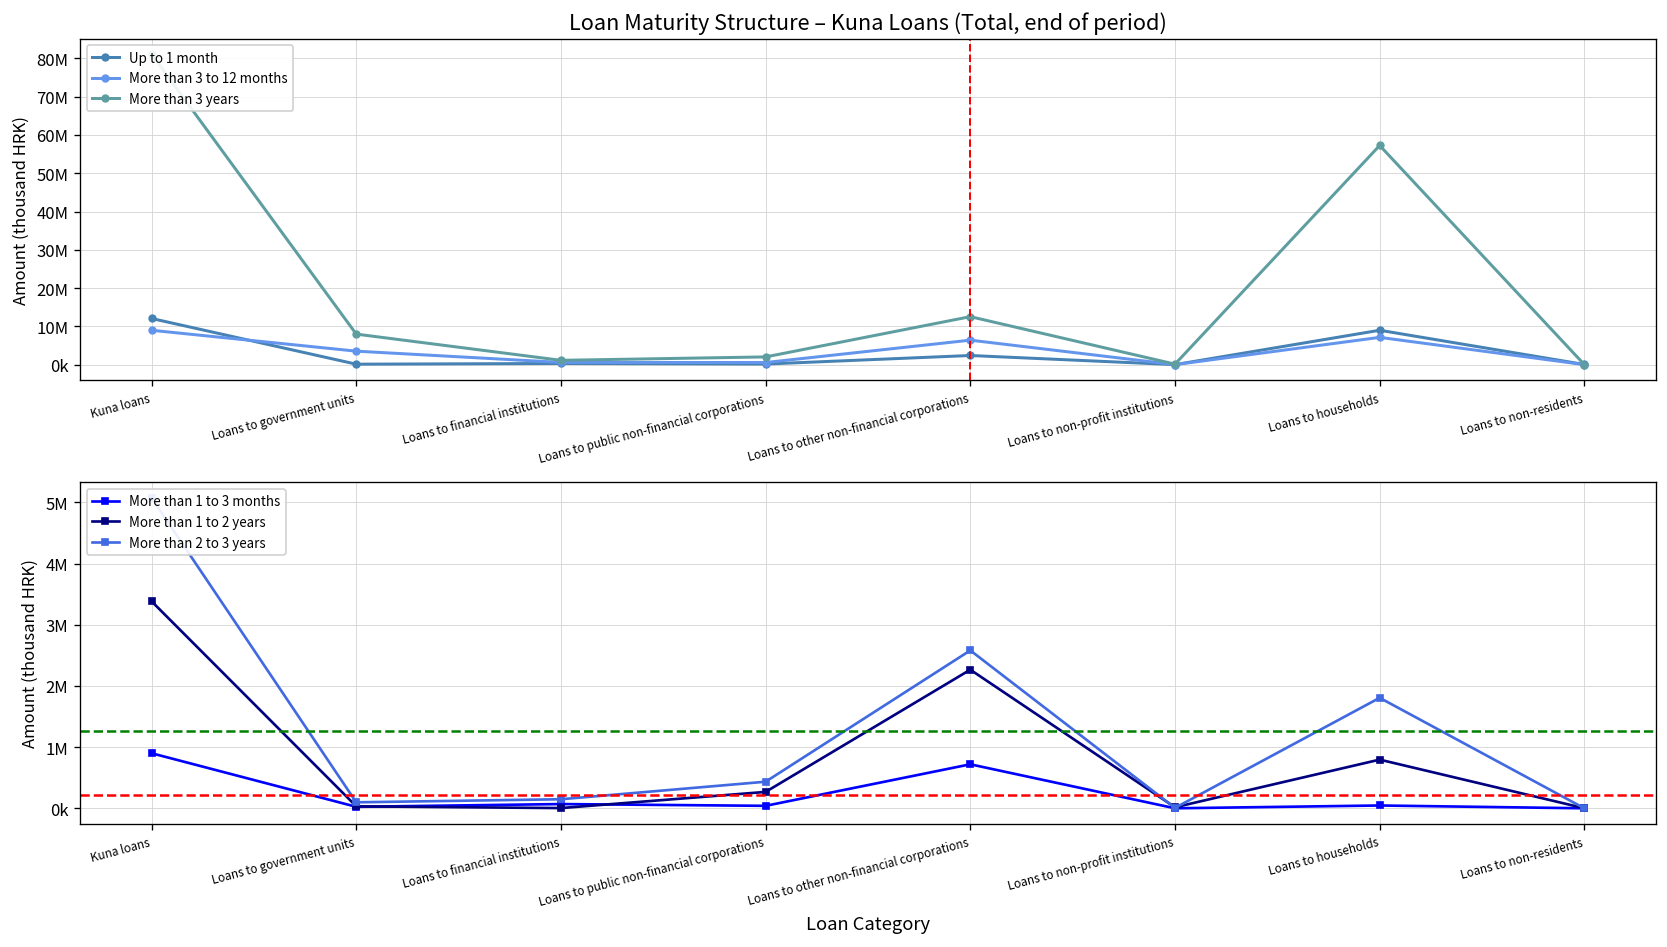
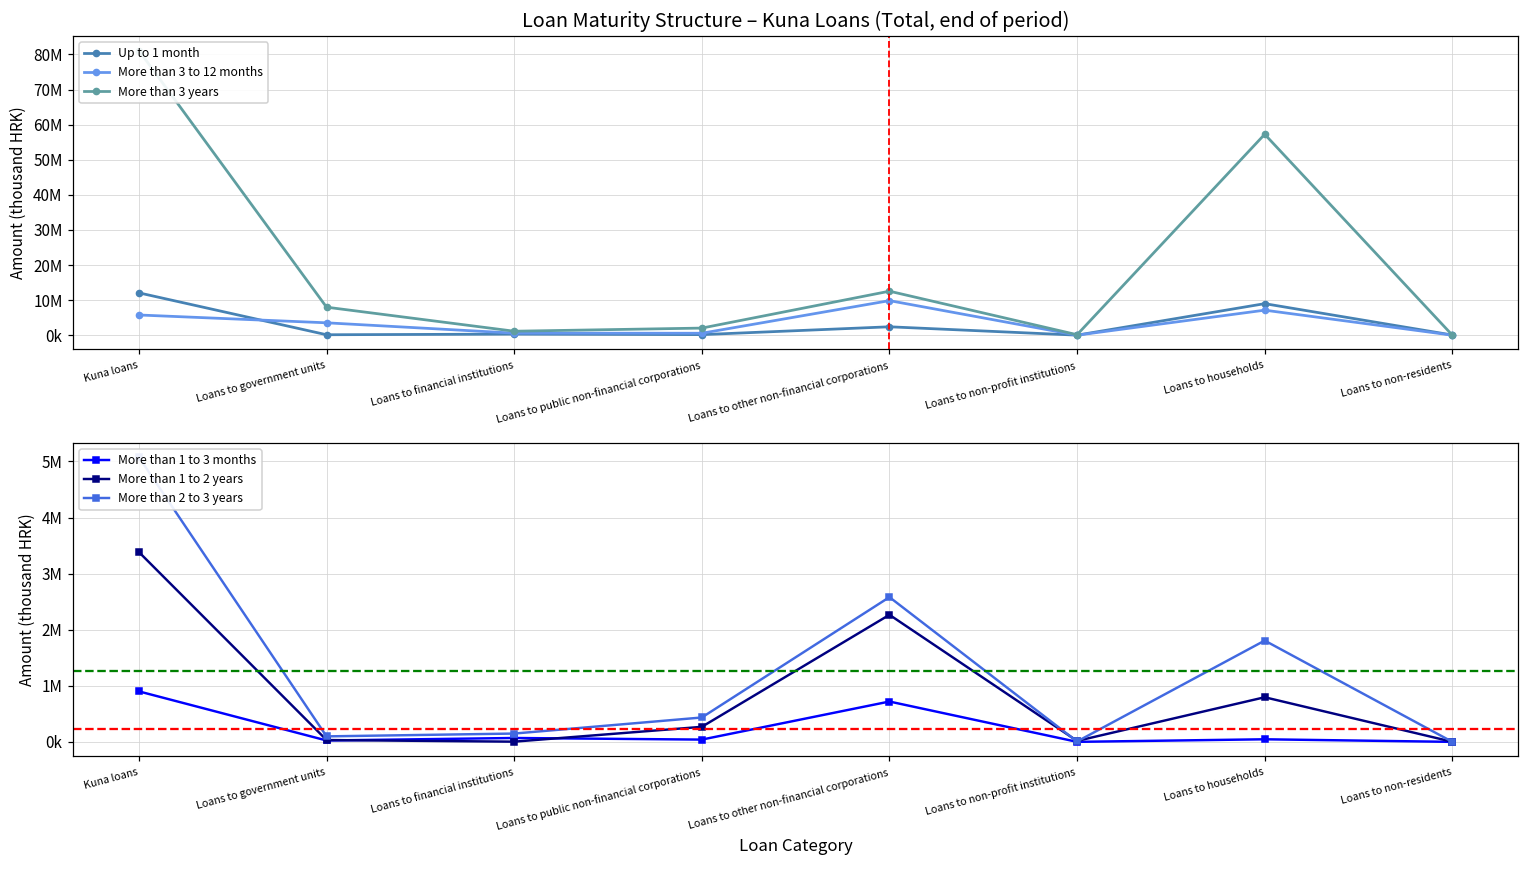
  {
    "Loan Maturity Structure – Kuna Loans (Total, end of period)": {
      "More than 3 to 12 months": {
-       "Kuna loans": 9000000,
+       "Kuna loans": 6000000,
        "Loans to government units": 4000000,
-       "Loans to other non-financial corporations": 6000000,
+       "Loans to other non-financial corporations": 10000000,
        "Loans to households": 7000000
      }
    }
  }
